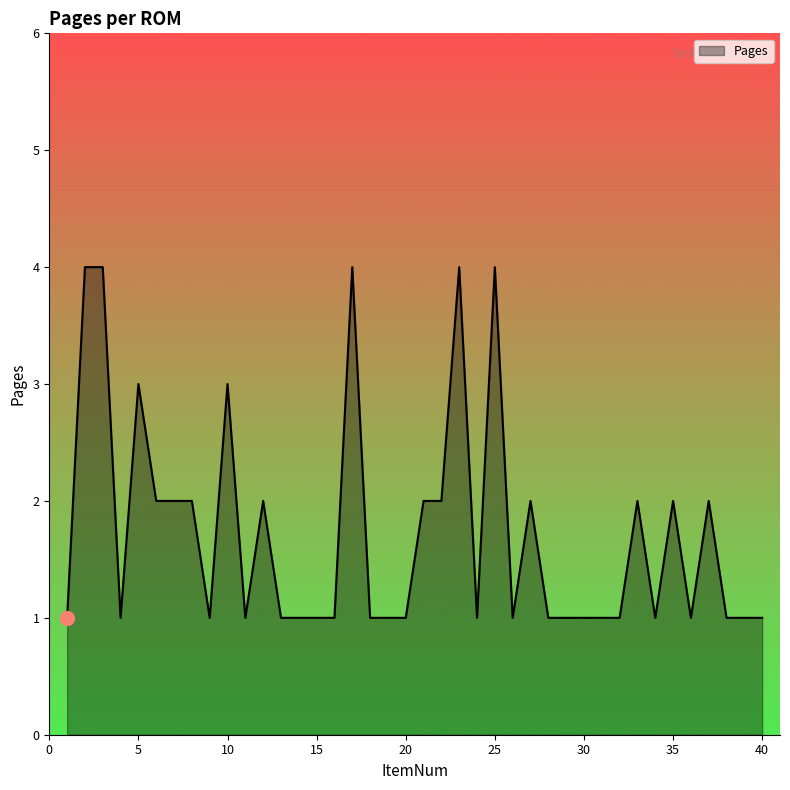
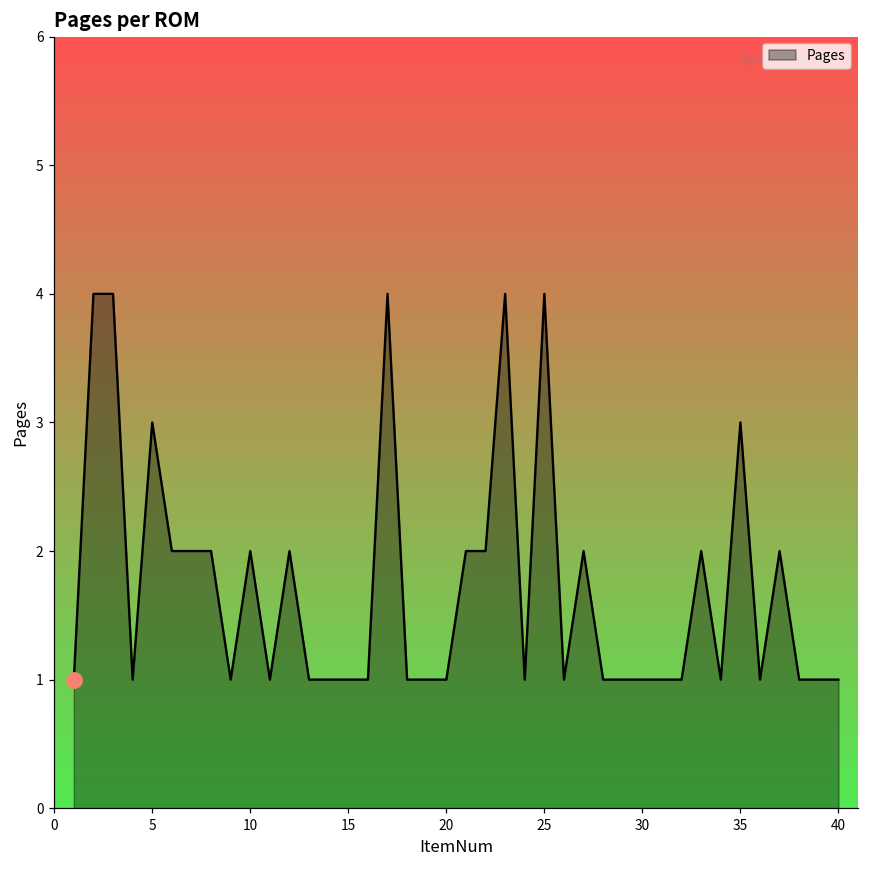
  {
    "Pages": {
      "5": 3,
-     "10": 3,
+     "10": 2,
      "15": 1,
      "20": 1,
      "25": 4,
      "30": 1,
-     "35": 2,
+     "35": 3,
      "40": 1
    }
  }
